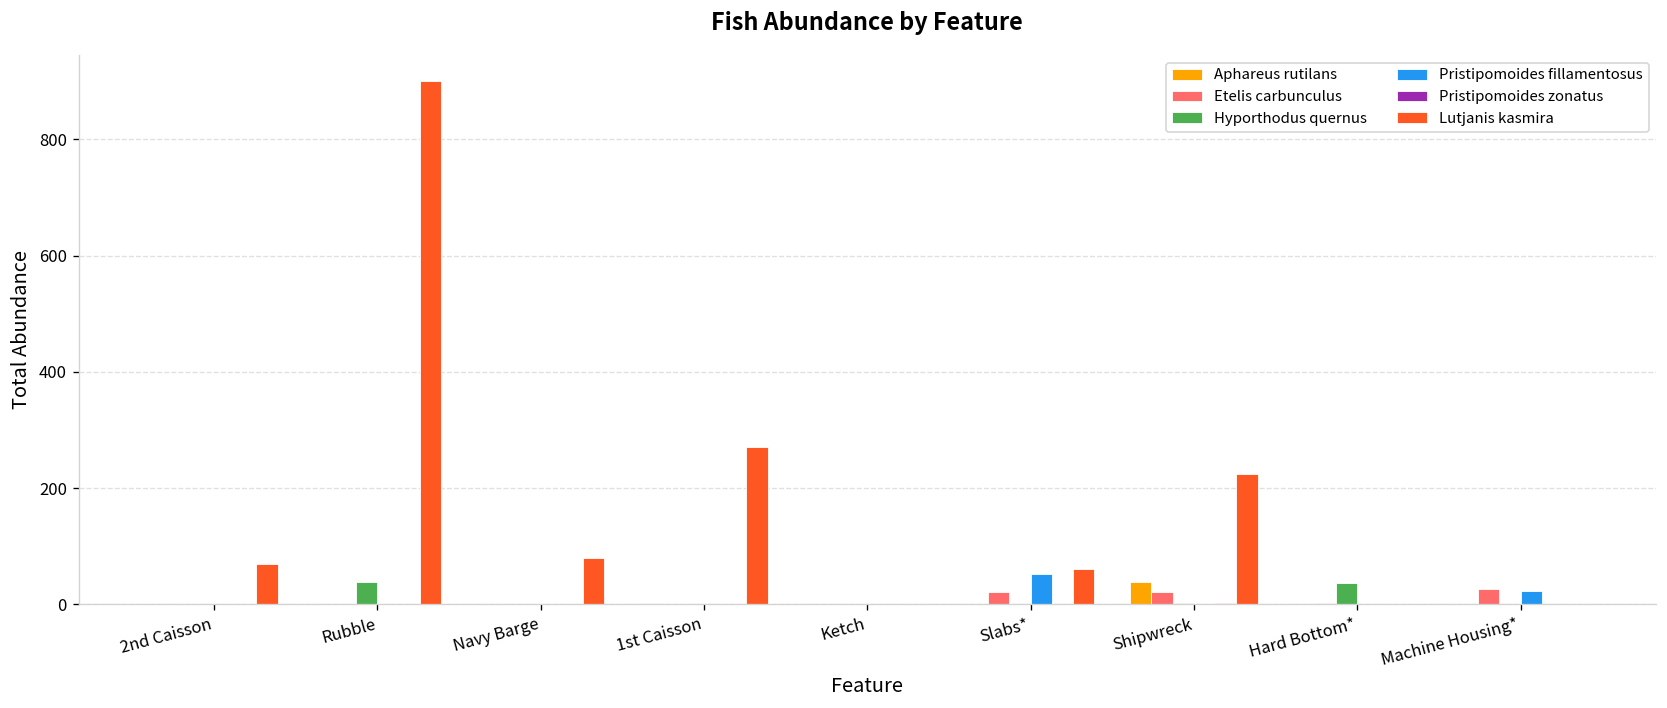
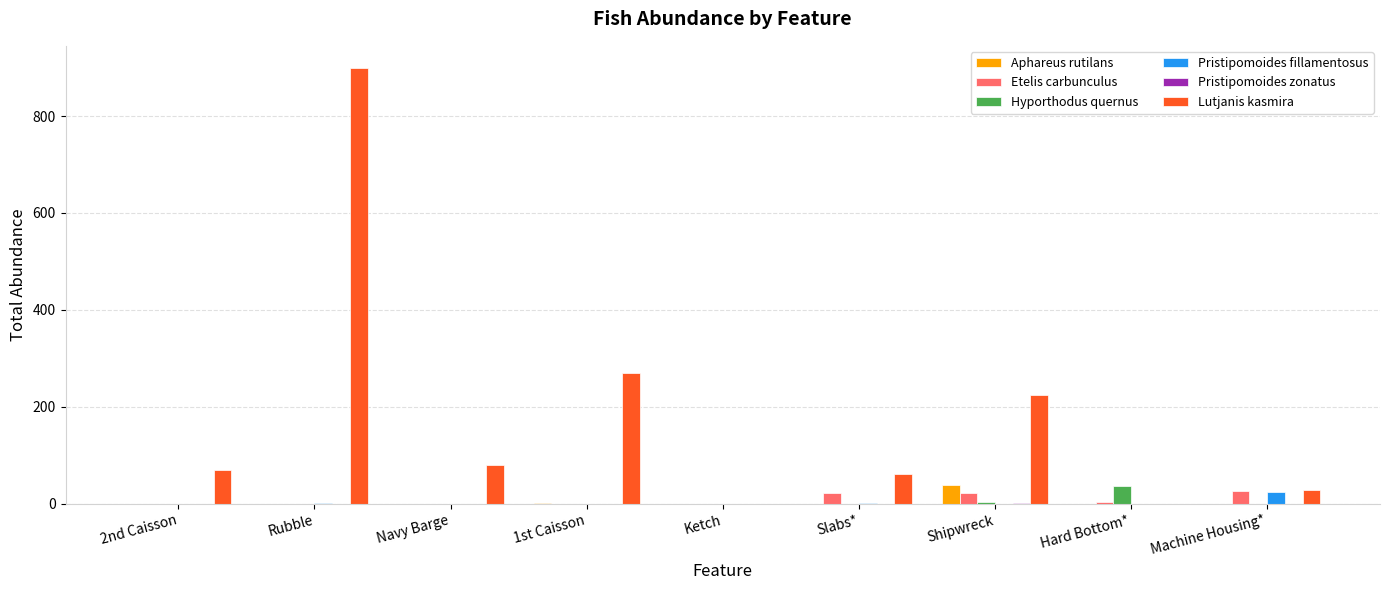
  {
    "Aphareus rutilans": {
      "2nd Caisson": 0,
      "Rubble": 0,
      "Navy Barge": 0,
      "Ketch": 0,
      "Slabs*": 0,
      "Shipwreck": 40,
      "Hard Bottom*": 0,
      "Machine Housing*": 0
    },
    "Etelis carbunculus": {
      "2nd Caisson": 0,
      "Rubble": 0,
      "Navy Barge": 0,
      "1st Caisson": 0,
      "Ketch": 0,
      "Slabs*": 20,
      "Shipwreck": 20,
      "Machine Housing*": 30
    },
    "Hyporthodus quernus": {
      "2nd Caisson": 0,
-     "Rubble": 40,
+     "Rubble": 0,
      "Navy Barge": 0,
      "1st Caisson": 0,
      "Ketch": 0,
      "Slabs*": 0,
      "Hard Bottom*": 40,
      "Machine Housing*": 0
    },
    "Pristipomoides fillamentosus": {
      "2nd Caisson": 0,
      "Navy Barge": 0,
      "1st Caisson": 0,
      "Ketch": 0,
-     "Slabs*": 50,
+     "Slabs*": 0,
      "Shipwreck": 0,
      "Hard Bottom*": 0,
      "Machine Housing*": 20
    },
    "Pristipomoides zonatus": {
      "2nd Caisson": 0,
      "Rubble": 0,
      "Navy Barge": 0,
      "1st Caisson": 0,
      "Ketch": 0,
      "Slabs*": 0,
      "Hard Bottom*": 0,
      "Machine Housing*": 0
    },
    "Lutjanis kasmira": {
      "2nd Caisson": 70,
      "Rubble": 900,
      "Navy Barge": 80,
      "1st Caisson": 270,
      "Ketch": 0,
      "Slabs*": 60,
      "Shipwreck": 220,
      "Hard Bottom*": 0,
-     "Machine Housing*": 0
+     "Machine Housing*": 30
    }
  }
